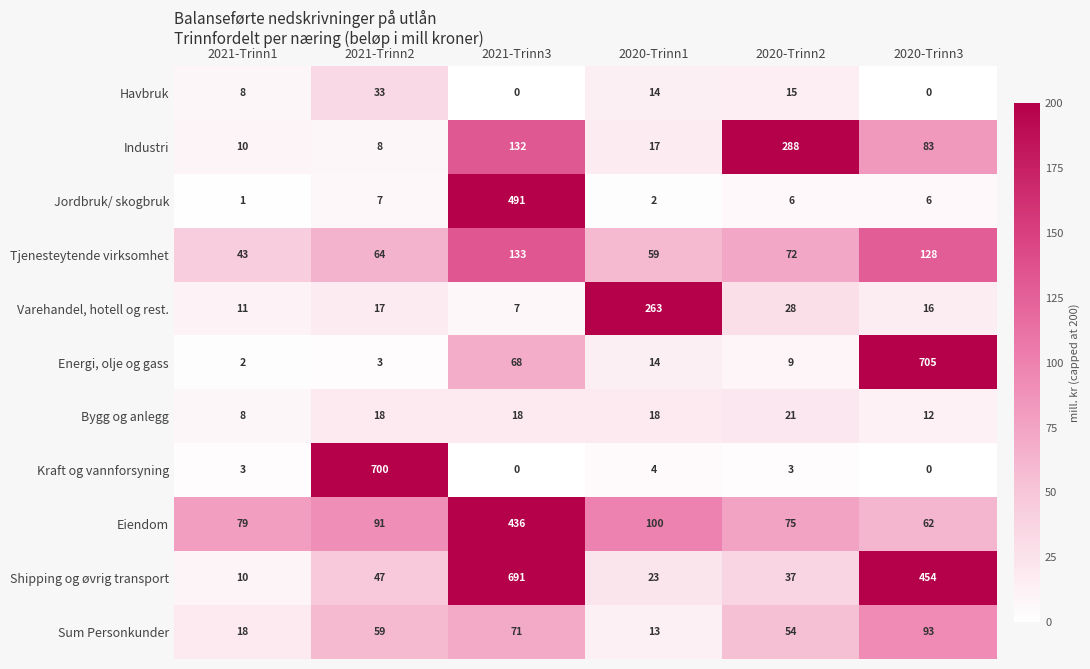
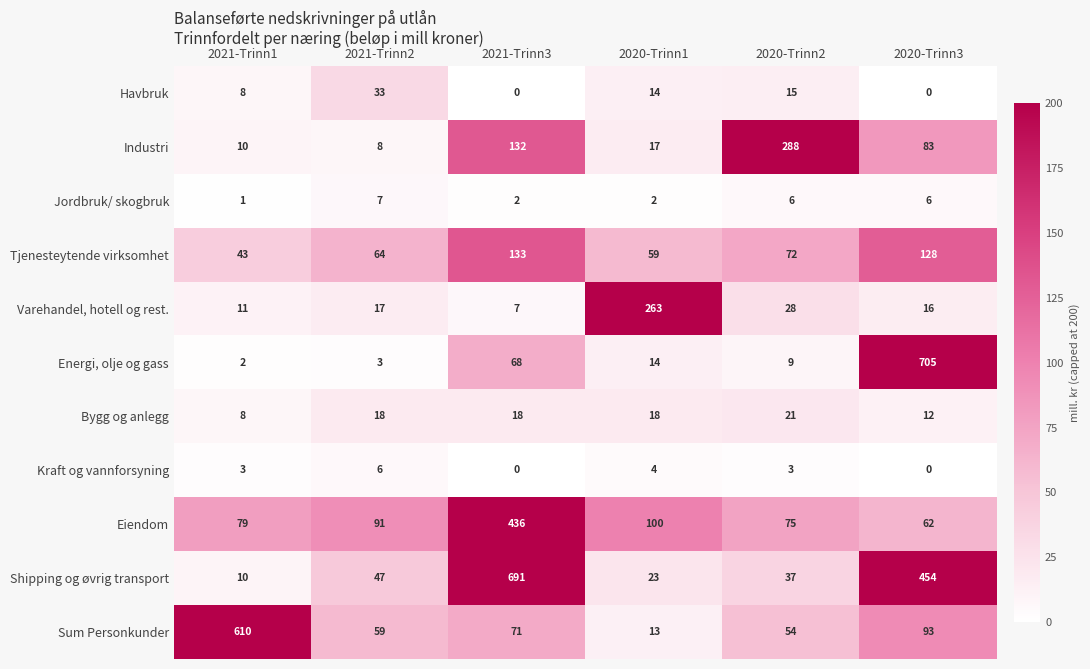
  {
    "Havbruk": {
      "2021-Trinn1": 8,
      "2021-Trinn2": 33,
      "2021-Trinn3": 0,
      "2020-Trinn1": 14,
      "2020-Trinn2": 15,
      "2020-Trinn3": 0
    },
    "Industri": {
      "2021-Trinn1": 10,
      "2021-Trinn2": 8,
      "2021-Trinn3": 132,
      "2020-Trinn1": 17,
      "2020-Trinn2": 288,
      "2020-Trinn3": 83
    },
    "Jordbruk/ skogbruk": {
      "2021-Trinn1": 1,
      "2021-Trinn2": 7,
-     "2021-Trinn3": 491,
+     "2021-Trinn3": 2,
      "2020-Trinn1": 2,
      "2020-Trinn2": 6,
      "2020-Trinn3": 6
    },
    "Tjenesteytende virksomhet": {
      "2021-Trinn1": 43,
      "2021-Trinn2": 64,
      "2021-Trinn3": 133,
      "2020-Trinn1": 59,
      "2020-Trinn2": 72,
      "2020-Trinn3": 128
    },
    "Varehandel, hotell og rest.": {
      "2021-Trinn1": 11,
      "2021-Trinn2": 17,
      "2021-Trinn3": 7,
      "2020-Trinn1": 263,
      "2020-Trinn2": 28,
      "2020-Trinn3": 16
    },
    "Energi, olje og gass": {
      "2021-Trinn1": 2,
      "2021-Trinn2": 3,
      "2021-Trinn3": 68,
      "2020-Trinn1": 14,
      "2020-Trinn2": 9,
      "2020-Trinn3": 705
    },
    "Bygg og anlegg": {
      "2021-Trinn1": 8,
      "2021-Trinn2": 18,
      "2021-Trinn3": 18,
      "2020-Trinn1": 18,
      "2020-Trinn2": 21,
      "2020-Trinn3": 12
    },
    "Kraft og vannforsyning": {
      "2021-Trinn1": 3,
-     "2021-Trinn2": 700,
+     "2021-Trinn2": 6,
      "2021-Trinn3": 0,
      "2020-Trinn1": 4,
      "2020-Trinn2": 3,
      "2020-Trinn3": 0
    },
    "Eiendom": {
      "2021-Trinn1": 79,
      "2021-Trinn2": 91,
      "2021-Trinn3": 436,
      "2020-Trinn1": 100,
      "2020-Trinn2": 75,
      "2020-Trinn3": 62
    },
    "Shipping og øvrig transport": {
      "2021-Trinn1": 10,
      "2021-Trinn2": 47,
      "2021-Trinn3": 691,
      "2020-Trinn1": 23,
      "2020-Trinn2": 37,
      "2020-Trinn3": 454
    },
    "Sum Personkunder": {
-     "2021-Trinn1": 18,
+     "2021-Trinn1": 610,
      "2021-Trinn2": 59,
      "2021-Trinn3": 71,
      "2020-Trinn1": 13,
      "2020-Trinn2": 54,
      "2020-Trinn3": 93
    }
  }
